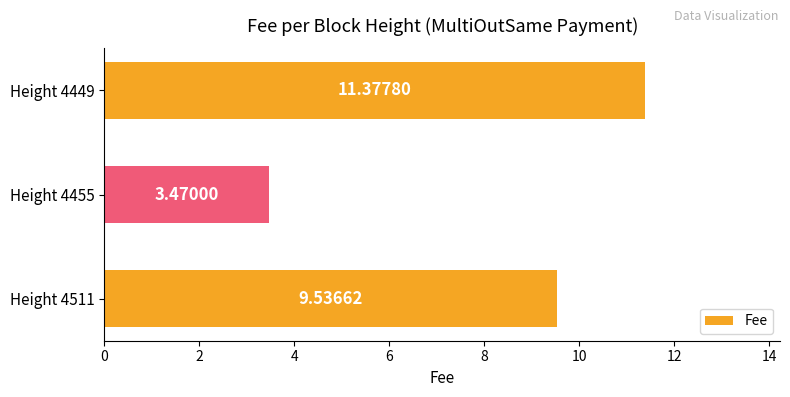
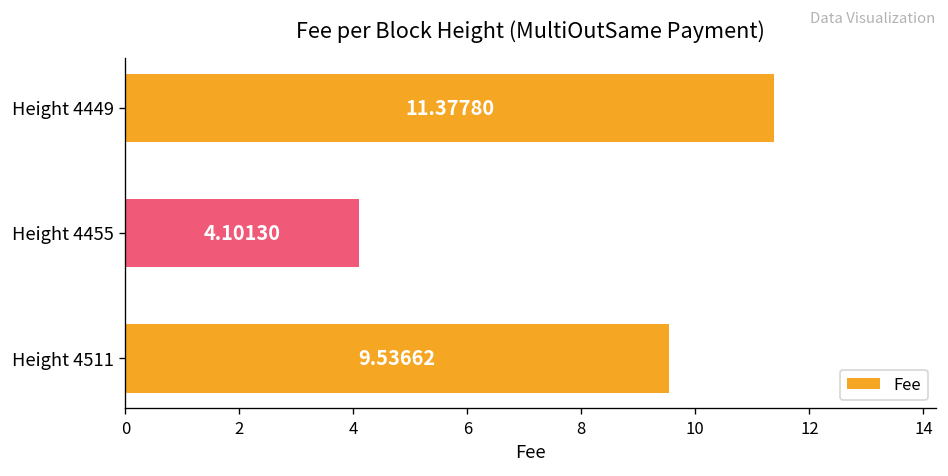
  {
    "Height 4449": 11.37780,
-   "Height 4455": 3.47000,
+   "Height 4455": 4.10130,
    "Height 4511": 9.53662
  }
